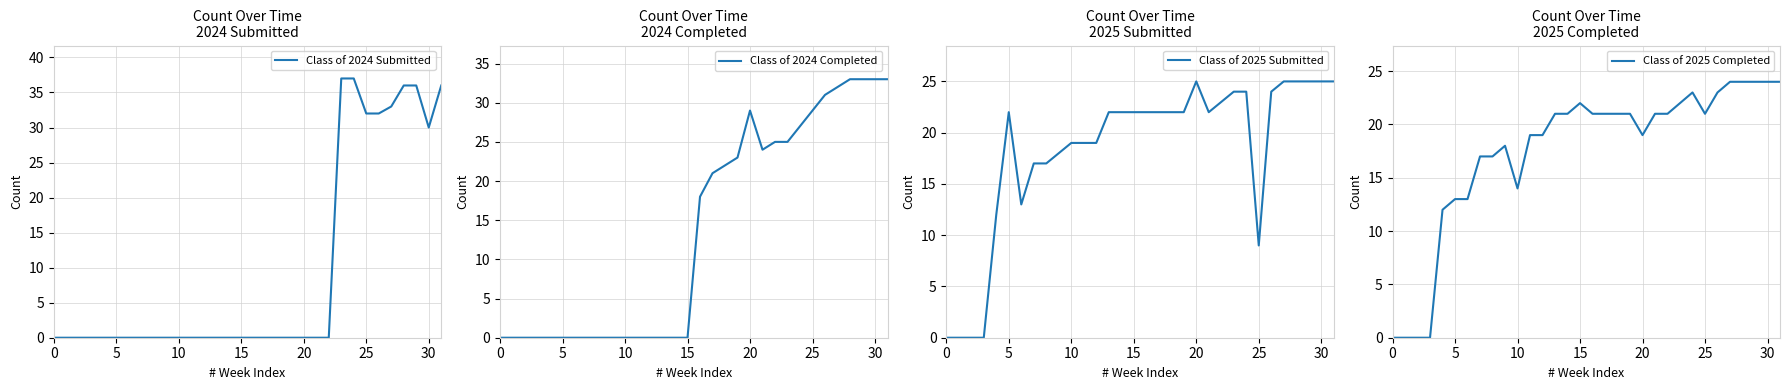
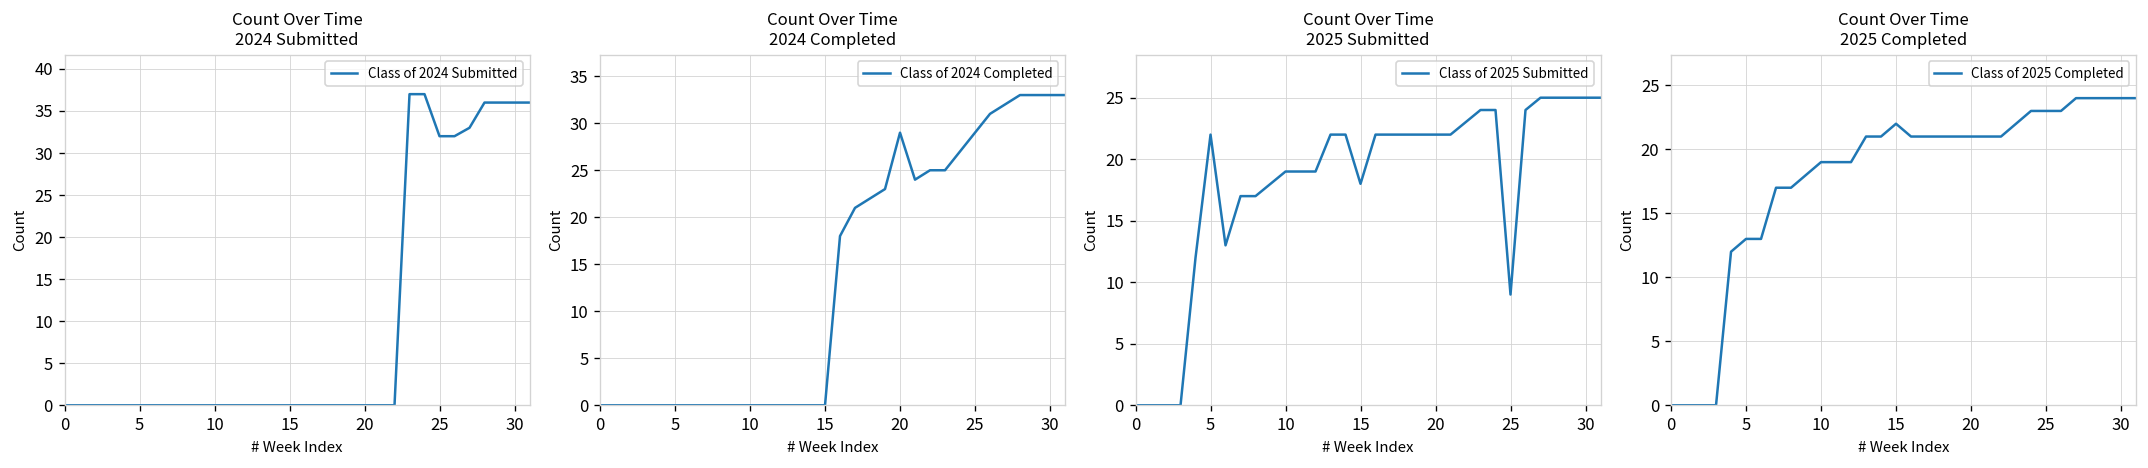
  {
    "Count Over Time 2024 Submitted": {
      "0": 0,
      "5": 0,
      "10": 0,
      "15": 0,
      "20": 0,
      "25": 32,
-     "30": 30
+     "30": 36
    },
    "Count Over Time 2024 Completed": {
      "0": 0,
      "5": 0,
      "10": 0,
      "15": 0,
      "20": 29,
      "25": 29,
      "30": 33
    },
    "Count Over Time 2025 Submitted": {
      "0": 0,
      "5": 22,
      "10": 19,
-     "15": 22,
-     "20": 25,
+     "15": 18,
+     "20": 22,
      "25": 9,
      "30": 25
    },
    "Count Over Time 2025 Completed": {
      "0": 0,
      "5": 13,
-     "10": 14,
+     "10": 19,
      "15": 22,
-     "20": 19,
-     "25": 21,
+     "20": 21,
+     "25": 23,
      "30": 24
    }
  }
